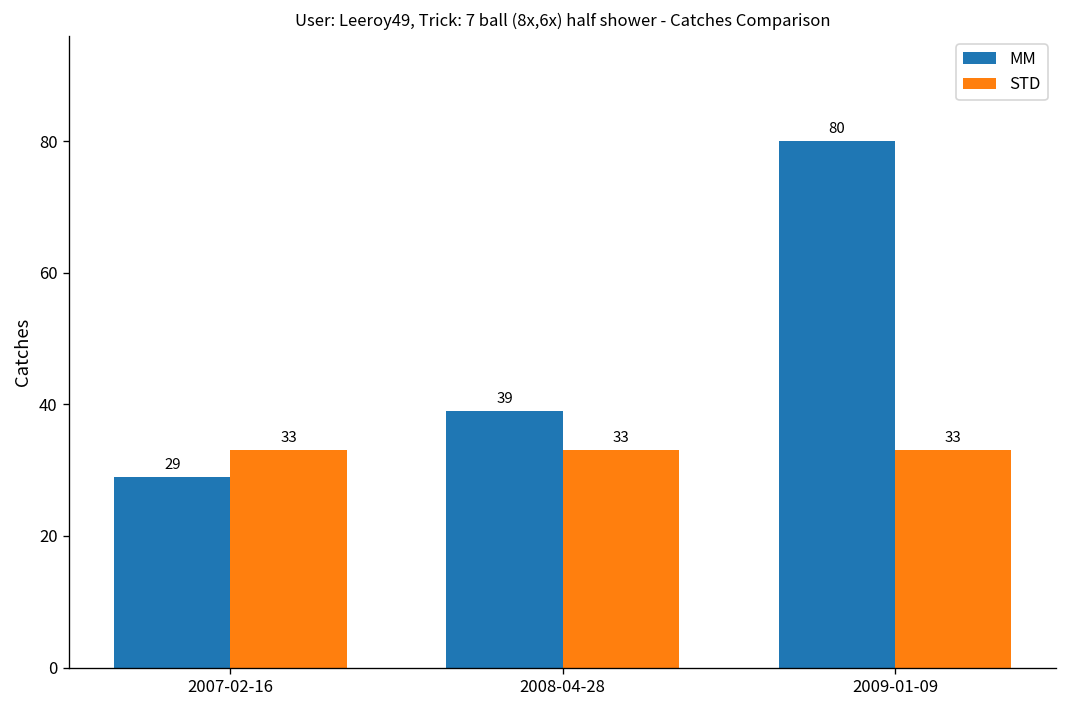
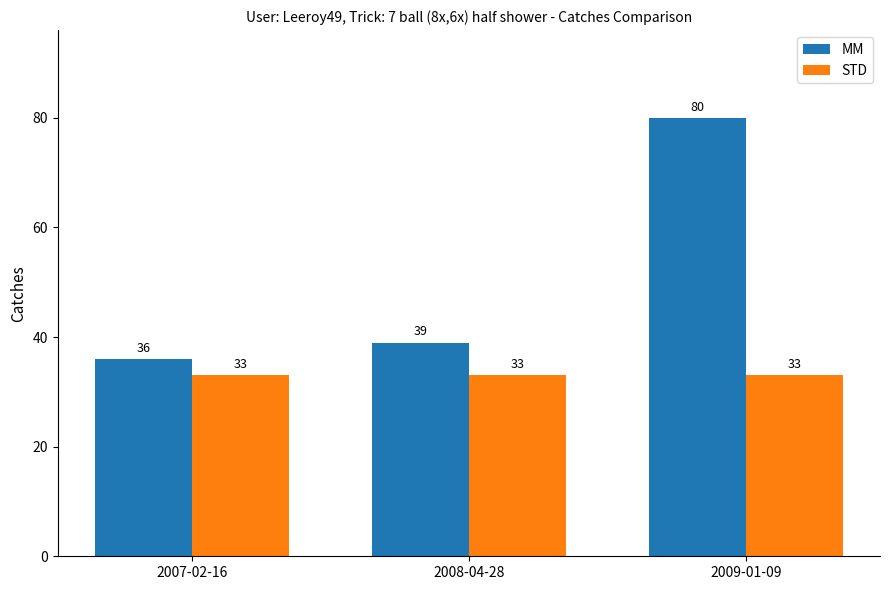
  {
    "MM": {
-     "2007-02-16": 29,
+     "2007-02-16": 36,
      "2008-04-28": 39,
      "2009-01-09": 80
    },
    "STD": {
      "2007-02-16": 33,
      "2008-04-28": 33,
      "2009-01-09": 33
    }
  }
